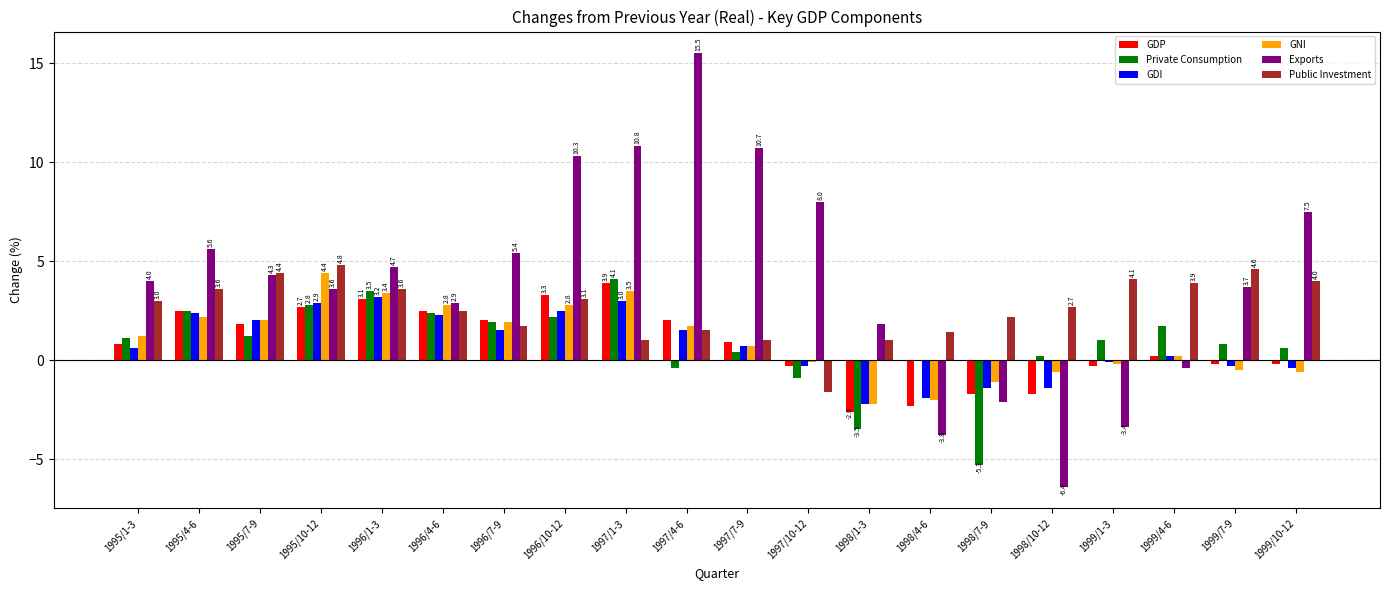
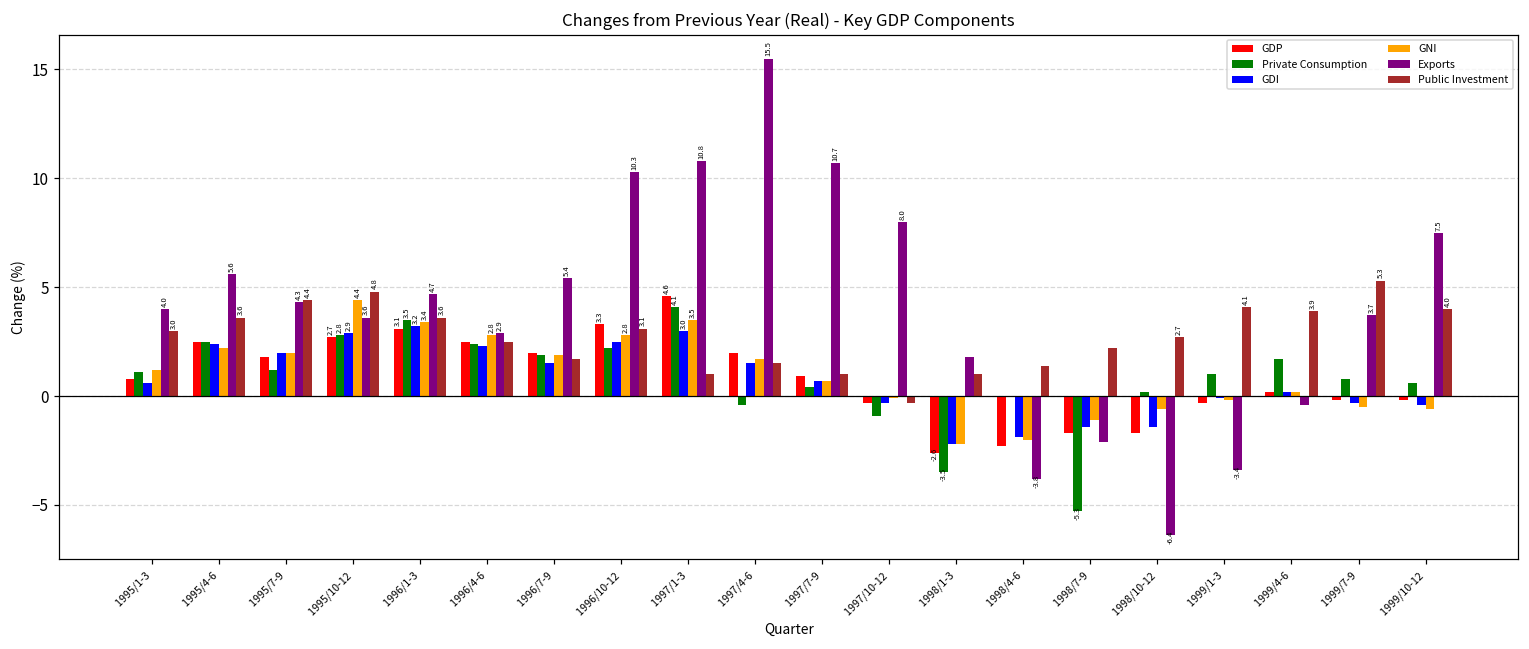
  {
    "GDP": {
      "1995/10-12": 2.7,
      "1996/1-3": 3.1,
      "1996/10-12": 3.3,
-     "1997/1-3": 3.9,
+     "1997/1-3": 4.6,
      "1998/1-3": -2.6
    },
    "Private Consumption": {
      "1995/10-12": 2.8,
      "1996/1-3": 3.5,
      "1997/1-3": 4.1,
      "1998/1-3": -3.5,
      "1998/7-9": -5.3
    },
    "GDI": {
      "1995/10-12": 2.9,
      "1996/1-3": 3.2,
      "1997/1-3": 3.0
    },
    "GNI": {
      "1995/10-12": 4.4,
      "1996/1-3": 3.4,
      "1996/4-6": 2.8,
      "1996/10-12": 2.8,
      "1997/1-3": 3.5
    },
    "Exports": {
      "1995/1-3": 4.0,
      "1995/4-6": 5.6,
      "1995/7-9": 4.3,
      "1995/10-12": 3.6,
      "1996/1-3": 4.7,
      "1996/4-6": 2.9,
      "1996/7-9": 5.4,
      "1996/10-12": 10.3,
      "1997/1-3": 10.8,
      "1997/4-6": 15.5,
      "1997/7-9": 10.7,
      "1997/10-12": 8.0,
      "1998/4-6": -3.8,
      "1998/10-12": -6.4,
      "1999/1-3": -3.4,
      "1999/7-9": 3.7,
      "1999/10-12": 7.5
    },
    "Public Investment": {
      "1995/1-3": 3.0,
      "1995/4-6": 3.6,
      "1995/7-9": 4.4,
      "1995/10-12": 4.8,
      "1996/1-3": 3.6,
      "1996/10-12": 3.1,
-     "1997/10-12": -1.6,
+     "1997/10-12": -0.3,
      "1998/10-12": 2.7,
      "1999/1-3": 4.1,
      "1999/4-6": 3.9,
-     "1999/7-9": 4.6,
+     "1999/7-9": 5.3,
      "1999/10-12": 4.0
    }
  }
